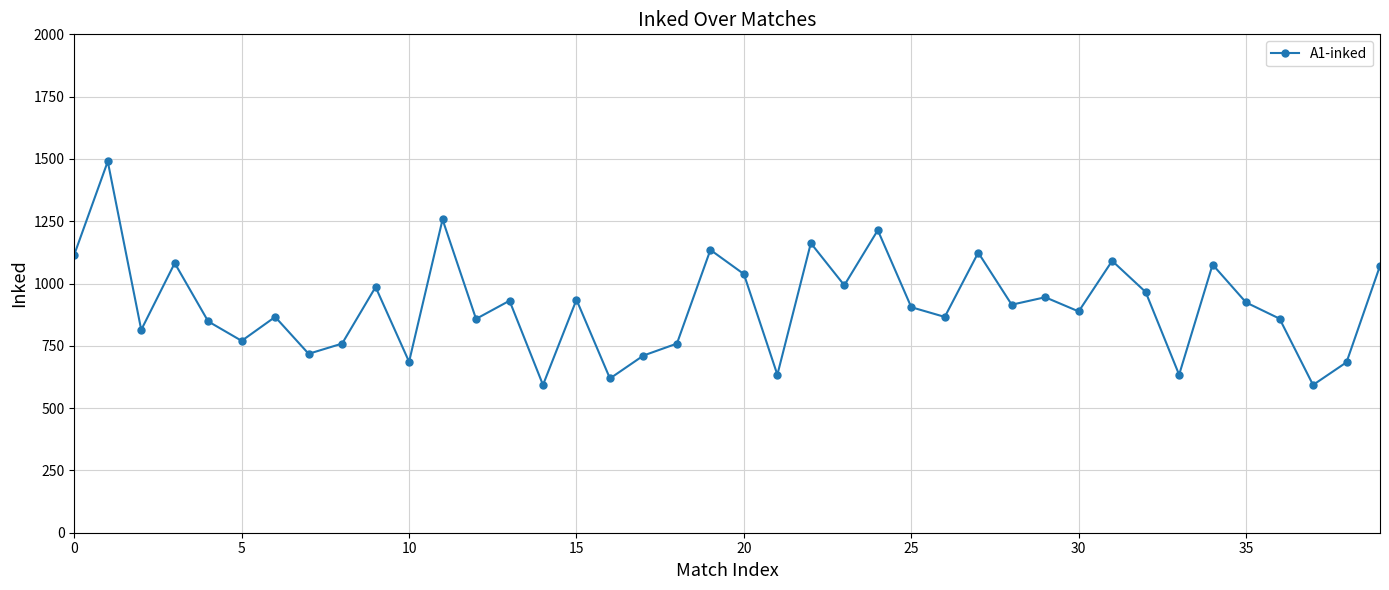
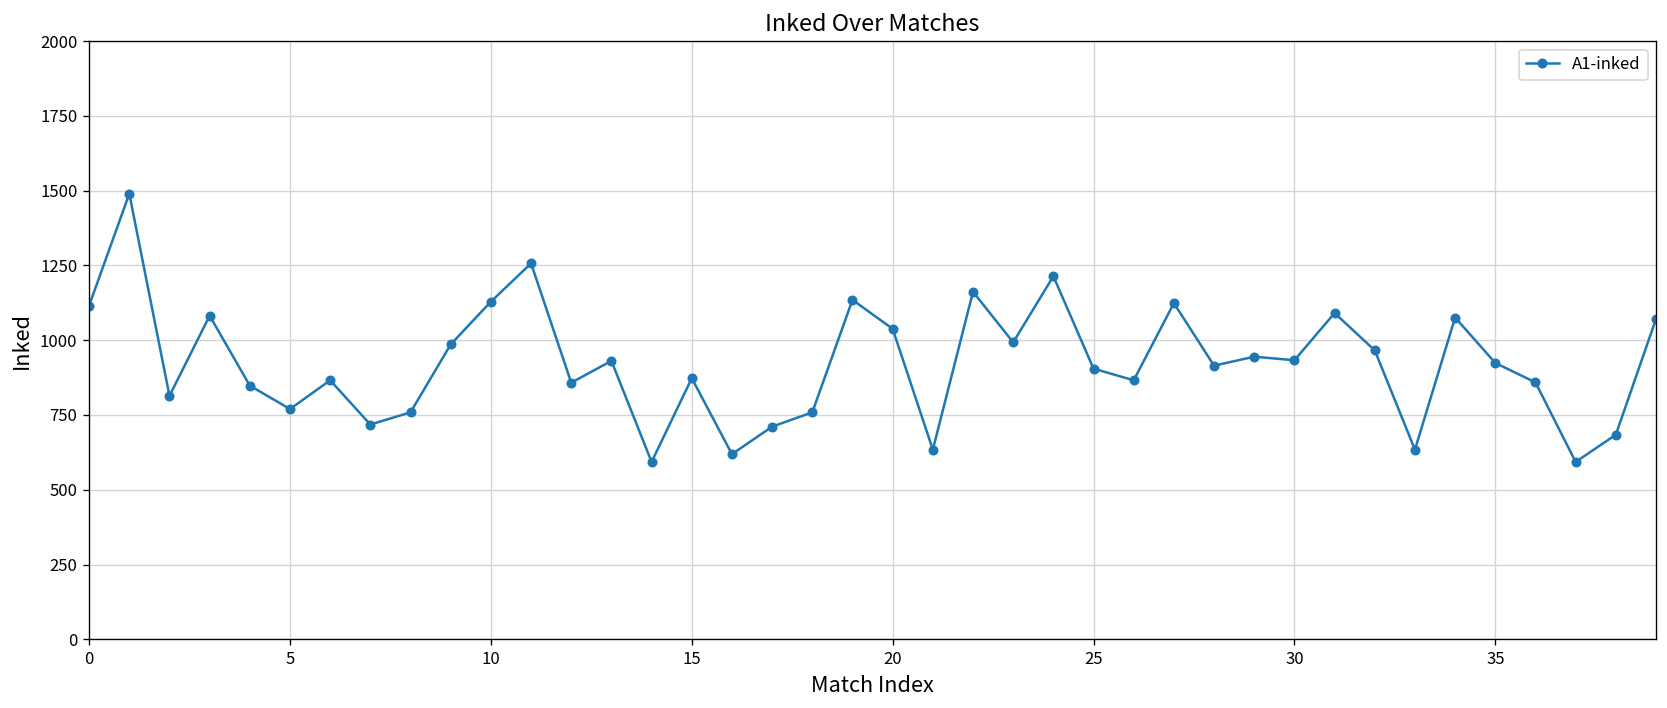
  {
    "0": 1120,
    "5": 770,
-   "10": 690,
-   "15": 940,
+   "10": 1130,
+   "15": 870,
    "20": 1040,
    "25": 910,
-   "30": 890,
+   "30": 930,
    "35": 920
  }
